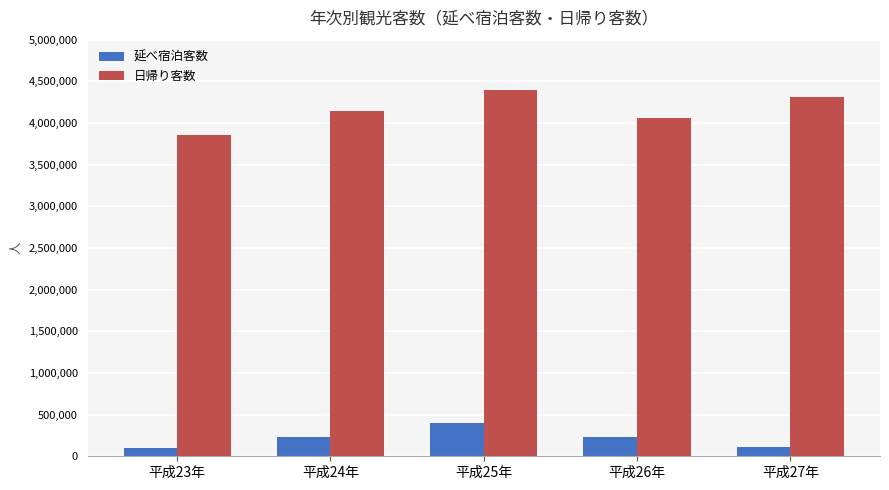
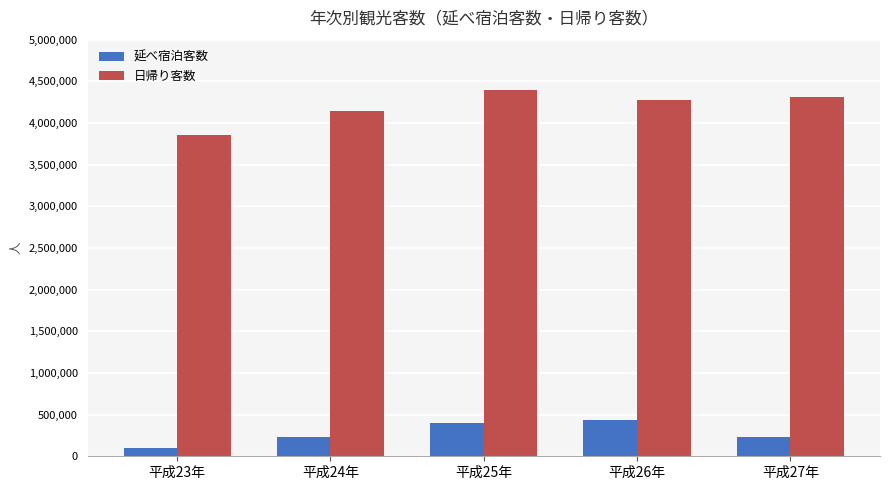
  {
    "延べ宿泊客数": {
      "平成23年": "100,000",
      "平成24年": "200,000",
      "平成25年": "400,000",
-     "平成26年": "200,000",
-     "平成27年": "100,000"
+     "平成26年": "400,000",
+     "平成27年": "200,000"
    },
    "日帰り客数": {
      "平成23年": "3,900,000",
      "平成24年": "4,100,000",
      "平成25年": "4,400,000",
-     "平成26年": "4,100,000",
+     "平成26年": "4,300,000",
      "平成27年": "4,300,000"
    }
  }
